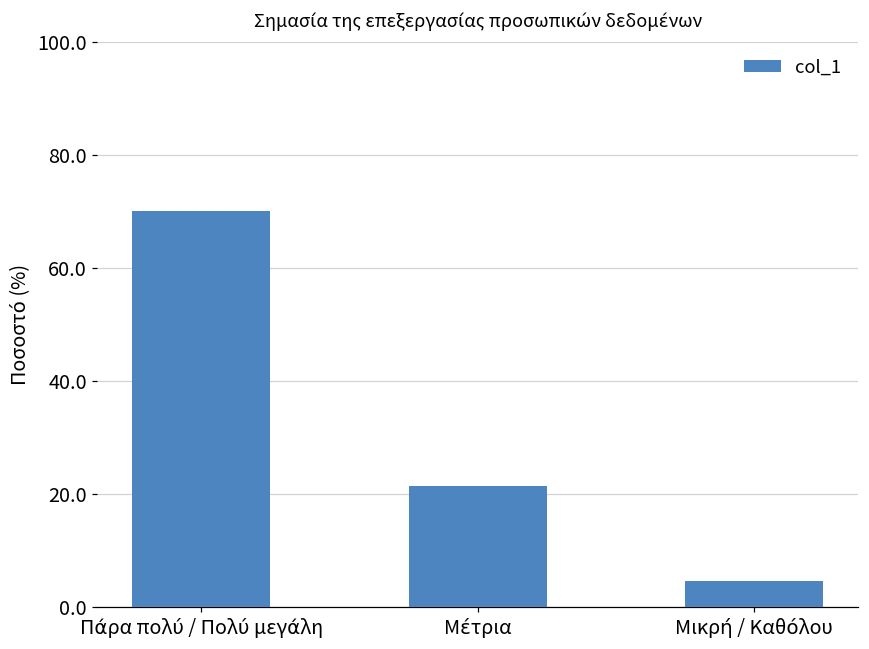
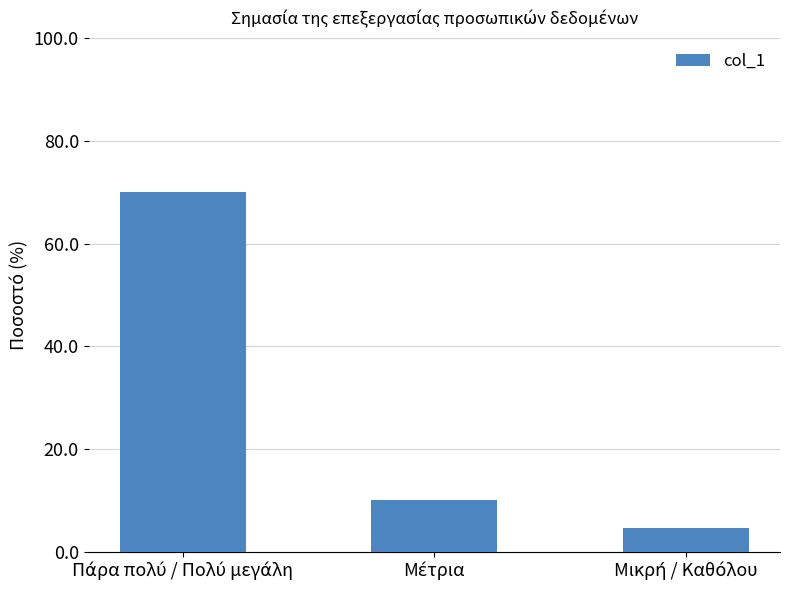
  {
    "Πάρα πολύ / Πολύ μεγάλη": 70,
-   "Μέτρια": 21,
+   "Μέτρια": 10,
    "Μικρή / Καθόλου": 5
  }
